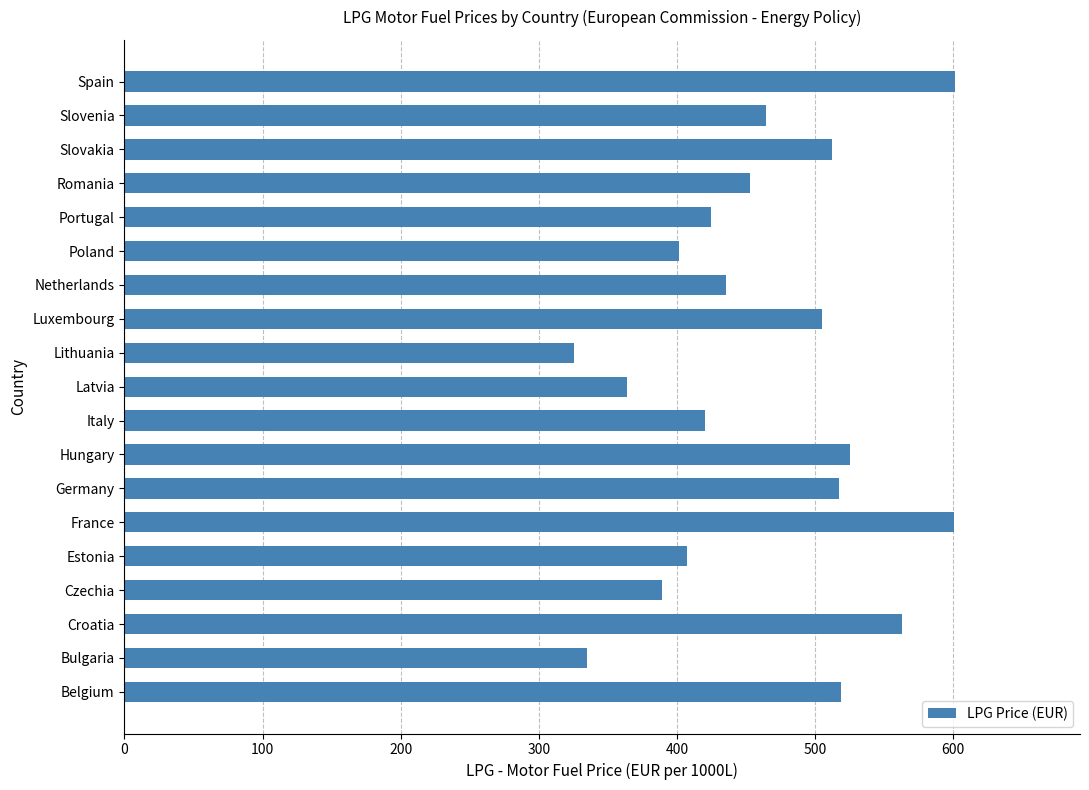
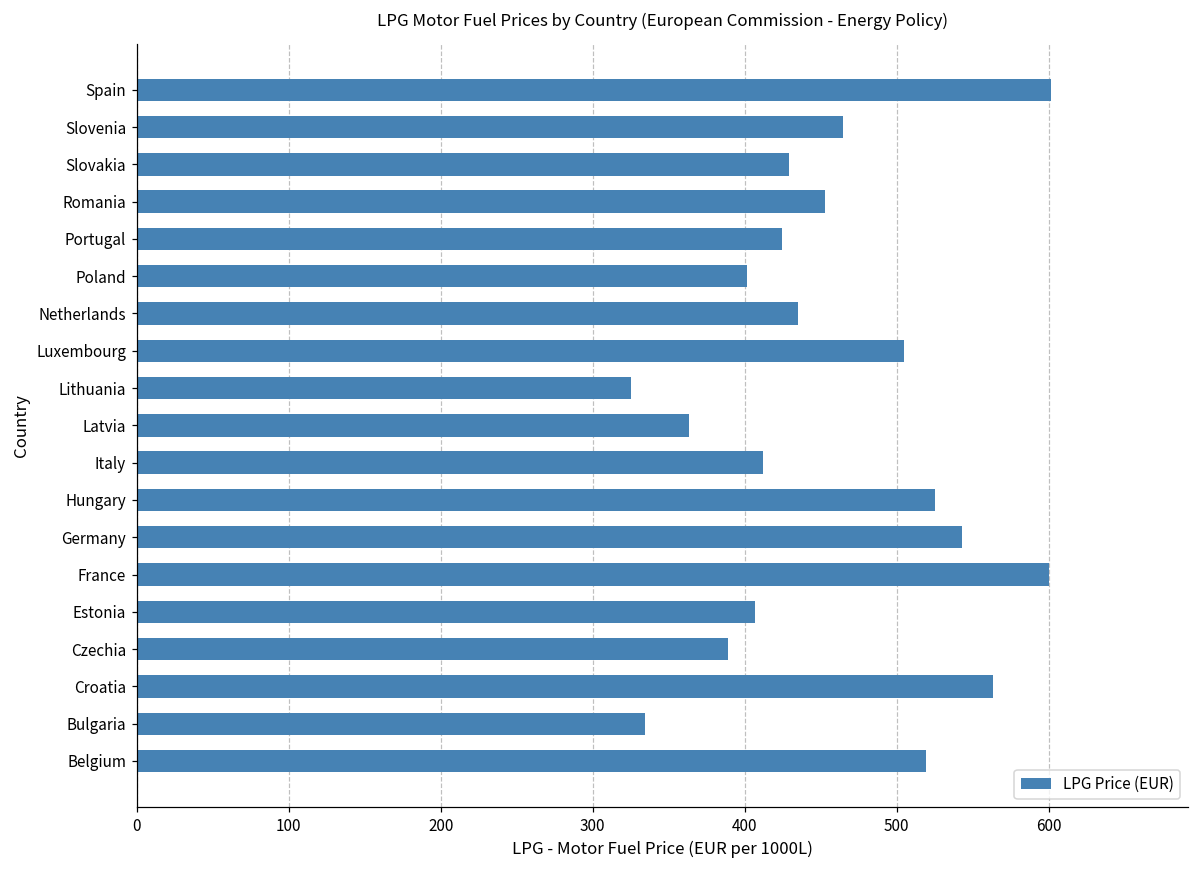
  {
    "Spain": 601,
    "Slovenia": 465,
-   "Slovakia": 512,
+   "Slovakia": 429,
    "Romania": 453,
    "Portugal": 425,
    "Poland": 402,
    "Netherlands": 435,
    "Luxembourg": 505,
    "Lithuania": 325,
    "Latvia": 363,
-   "Italy": 420,
+   "Italy": 412,
    "Hungary": 525,
-   "Germany": 517,
+   "Germany": 543,
    "France": 600,
    "Estonia": 407,
    "Czechia": 389,
    "Croatia": 563,
    "Bulgaria": 335,
    "Belgium": 519
  }
